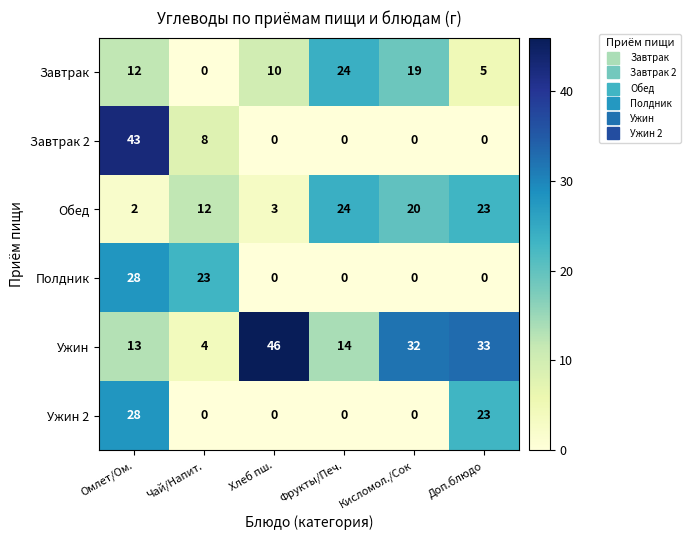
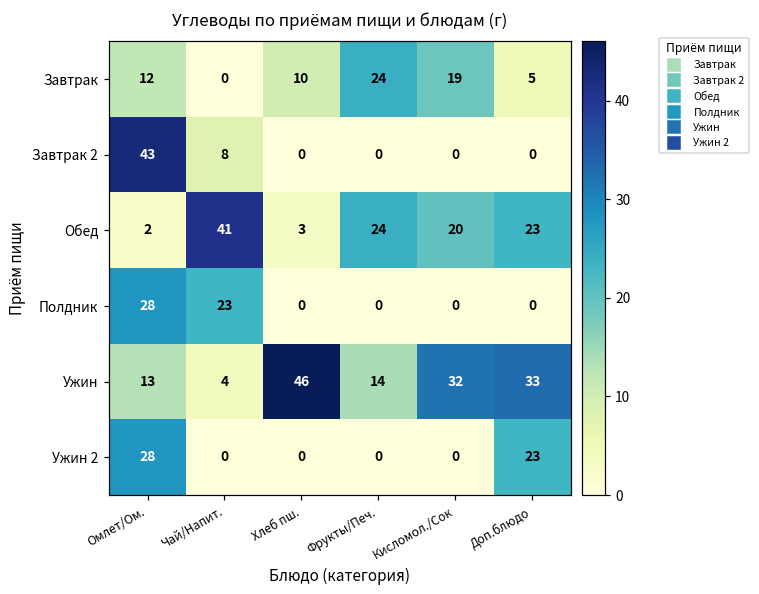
  {
    "Завтрак": {
      "Омлет/Ом.": 12,
      "Чай/Напит.": 0,
      "Хлеб пш.": 10,
      "Фрукты/Печ.": 24,
      "Кисломол./Сок": 19,
      "Доп.блюдо": 5
    },
    "Завтрак 2": {
      "Омлет/Ом.": 43,
      "Чай/Напит.": 8,
      "Хлеб пш.": 0,
      "Фрукты/Печ.": 0,
      "Кисломол./Сок": 0,
      "Доп.блюдо": 0
    },
    "Обед": {
      "Омлет/Ом.": 2,
-     "Чай/Напит.": 12,
+     "Чай/Напит.": 41,
      "Хлеб пш.": 3,
      "Фрукты/Печ.": 24,
      "Кисломол./Сок": 20,
      "Доп.блюдо": 23
    },
    "Полдник": {
      "Омлет/Ом.": 28,
      "Чай/Напит.": 23,
      "Хлеб пш.": 0,
      "Фрукты/Печ.": 0,
      "Кисломол./Сок": 0,
      "Доп.блюдо": 0
    },
    "Ужин": {
      "Омлет/Ом.": 13,
      "Чай/Напит.": 4,
      "Хлеб пш.": 46,
      "Фрукты/Печ.": 14,
      "Кисломол./Сок": 32,
      "Доп.блюдо": 33
    },
    "Ужин 2": {
      "Омлет/Ом.": 28,
      "Чай/Напит.": 0,
      "Хлеб пш.": 0,
      "Фрукты/Печ.": 0,
      "Кисломол./Сок": 0,
      "Доп.блюдо": 23
    }
  }
